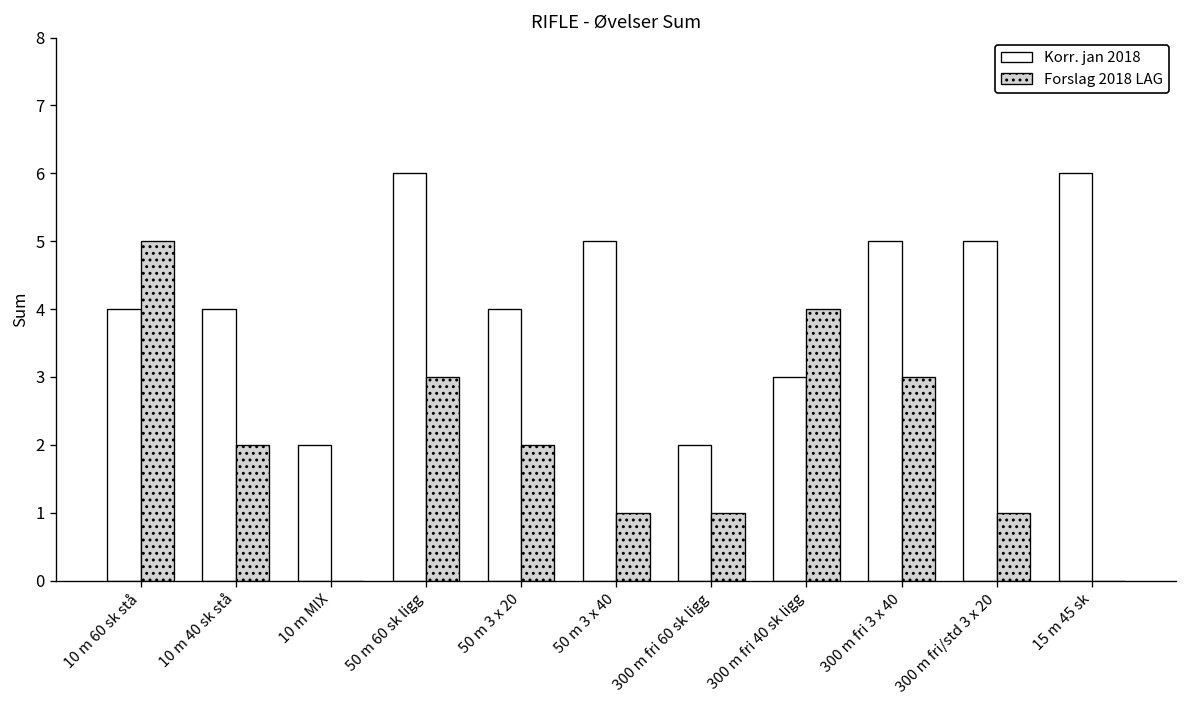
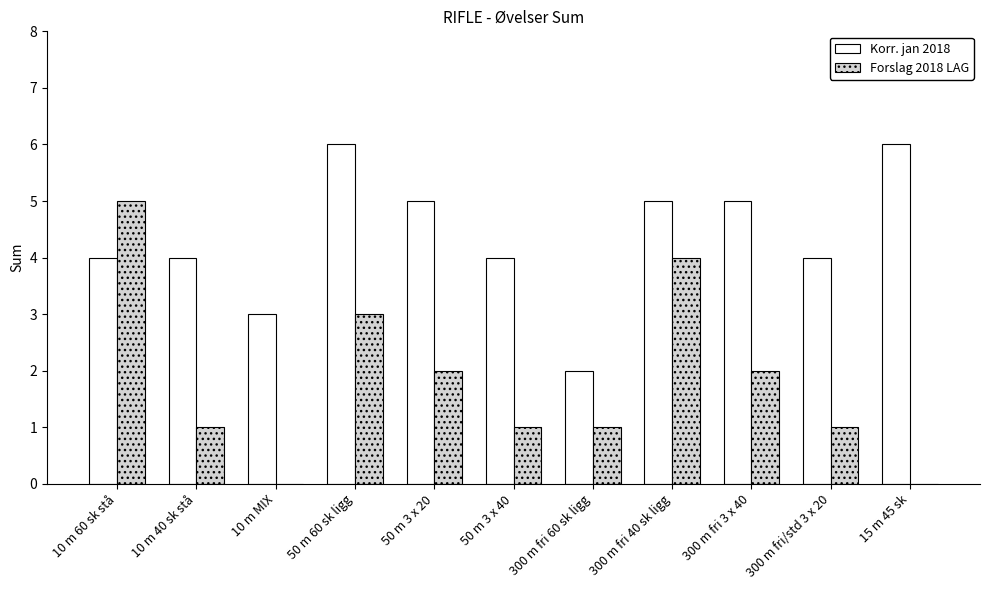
  {
    "Korr. jan 2018": {
      "10 m 60 sk stå": 4,
      "10 m 40 sk stå": 4,
-     "10 m MIX": 2,
+     "10 m MIX": 3,
      "50 m 60 sk ligg": 6,
-     "50 m 3 x 20": 4,
-     "50 m 3 x 40": 5,
+     "50 m 3 x 20": 5,
+     "50 m 3 x 40": 4,
      "300 m fri 60 sk ligg": 2,
-     "300 m fri 40 sk ligg": 3,
+     "300 m fri 40 sk ligg": 5,
      "300 m fri 3 x 40": 5,
-     "300 m fri/std 3 x 20": 5,
+     "300 m fri/std 3 x 20": 4,
      "15 m 45 sk": 6
    },
    "Forslag 2018 LAG": {
      "10 m 60 sk stå": 5,
-     "10 m 40 sk stå": 2,
+     "10 m 40 sk stå": 1,
      "10 m MIX": 0,
      "50 m 60 sk ligg": 3,
      "50 m 3 x 20": 2,
      "50 m 3 x 40": 1,
      "300 m fri 60 sk ligg": 1,
      "300 m fri 40 sk ligg": 4,
-     "300 m fri 3 x 40": 3,
+     "300 m fri 3 x 40": 2,
      "300 m fri/std 3 x 20": 1,
      "15 m 45 sk": 0
    }
  }
